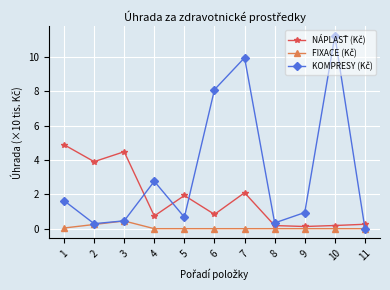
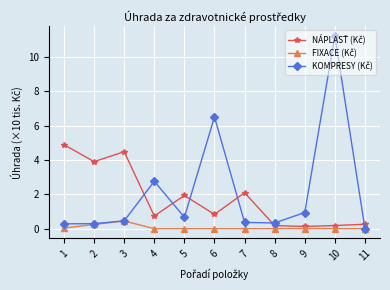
  {
    "KOMPRESY (Kč)": {
-     "1": 1.6,
+     "1": 0.3,
      "4": 2.8,
      "5": 0.7,
-     "6": 8.1,
-     "7": 10.0,
+     "6": 6.5,
+     "7": 0.4,
      "8": 0.3,
      "9": 0.9
    }
  }
